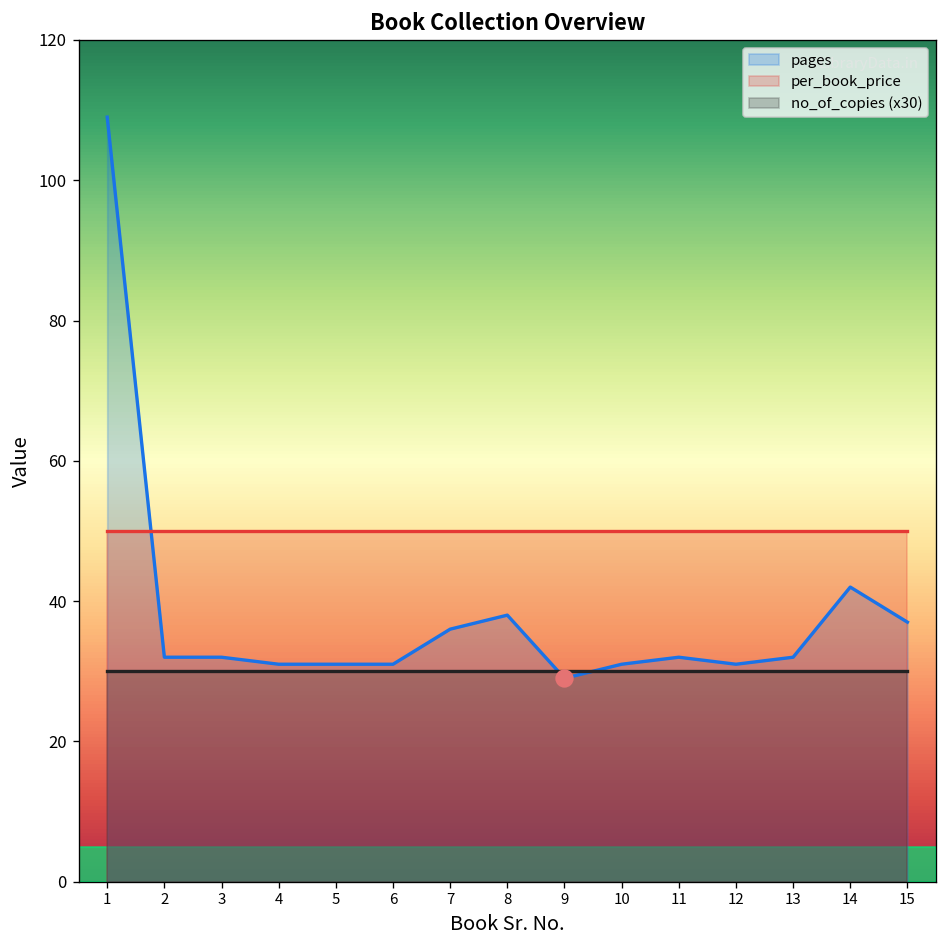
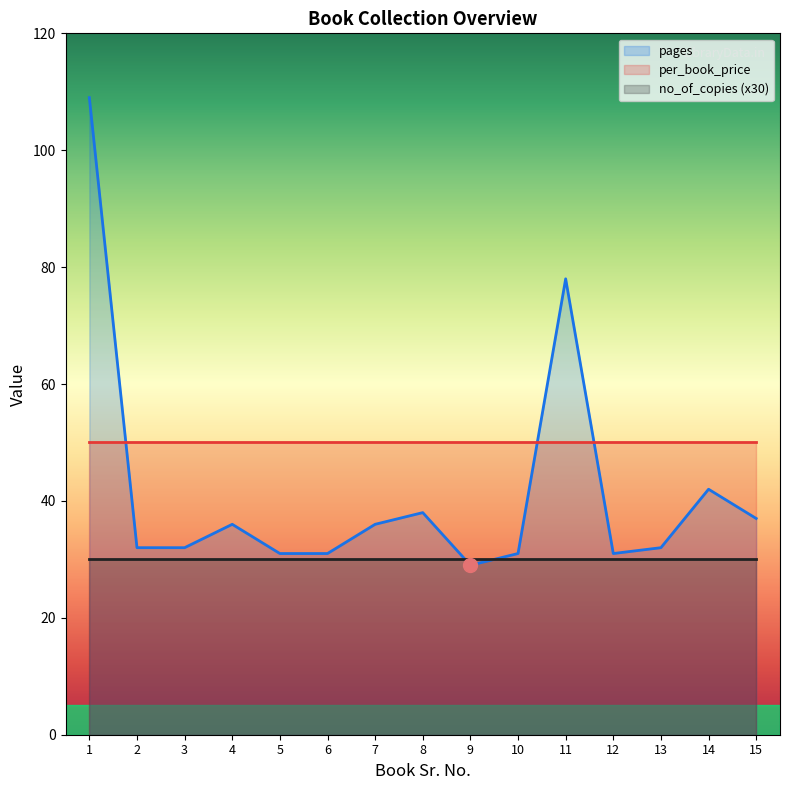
  {
    "pages": {
      "1": 109,
      "2": 32,
      "3": 32,
-     "4": 31,
+     "4": 36,
      "5": 31,
      "6": 31,
      "7": 36,
      "8": 38,
      "10": 31,
-     "11": 32,
+     "11": 78,
      "12": 31,
      "13": 32,
      "14": 42,
      "15": 37
    },
    "per_book_price": {
      "1": 50,
      "2": 50,
      "3": 50,
      "4": 50,
      "5": 50,
      "6": 50,
      "7": 50,
      "8": 50,
      "9": 50,
      "10": 50,
      "11": 50,
      "12": 50,
      "13": 50,
      "14": 50,
      "15": 50
    },
    "no_of_copies (x30)": {
      "1": 30,
      "2": 30,
      "3": 30,
      "4": 30,
      "5": 30,
      "6": 30,
      "7": 30,
      "8": 30,
      "9": 30,
      "10": 30,
      "11": 30,
      "12": 30,
      "13": 30,
      "14": 30,
      "15": 30
    }
  }
